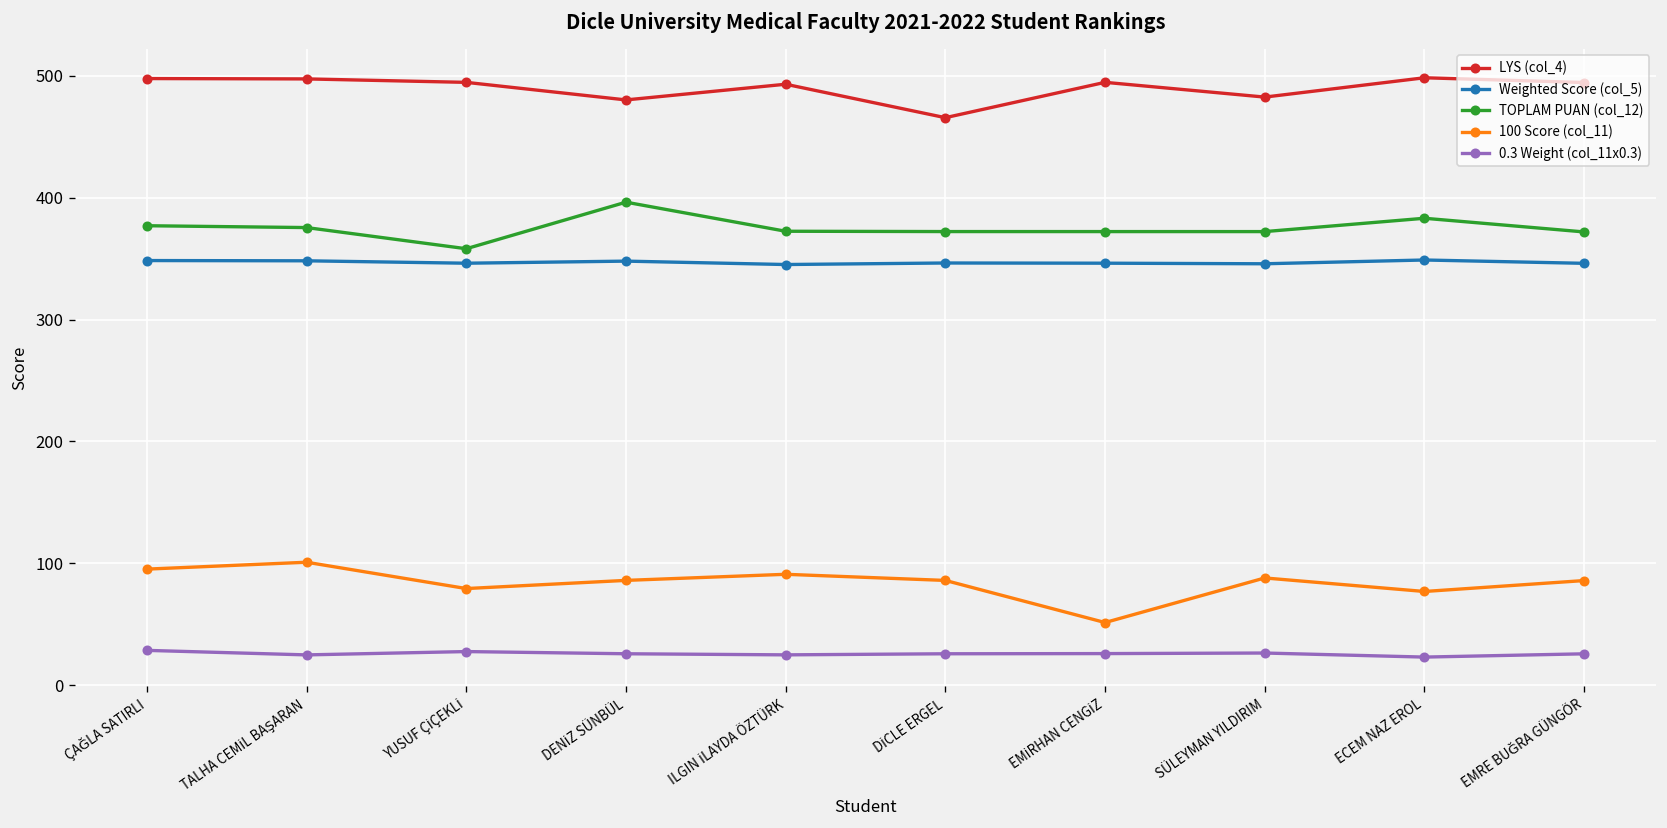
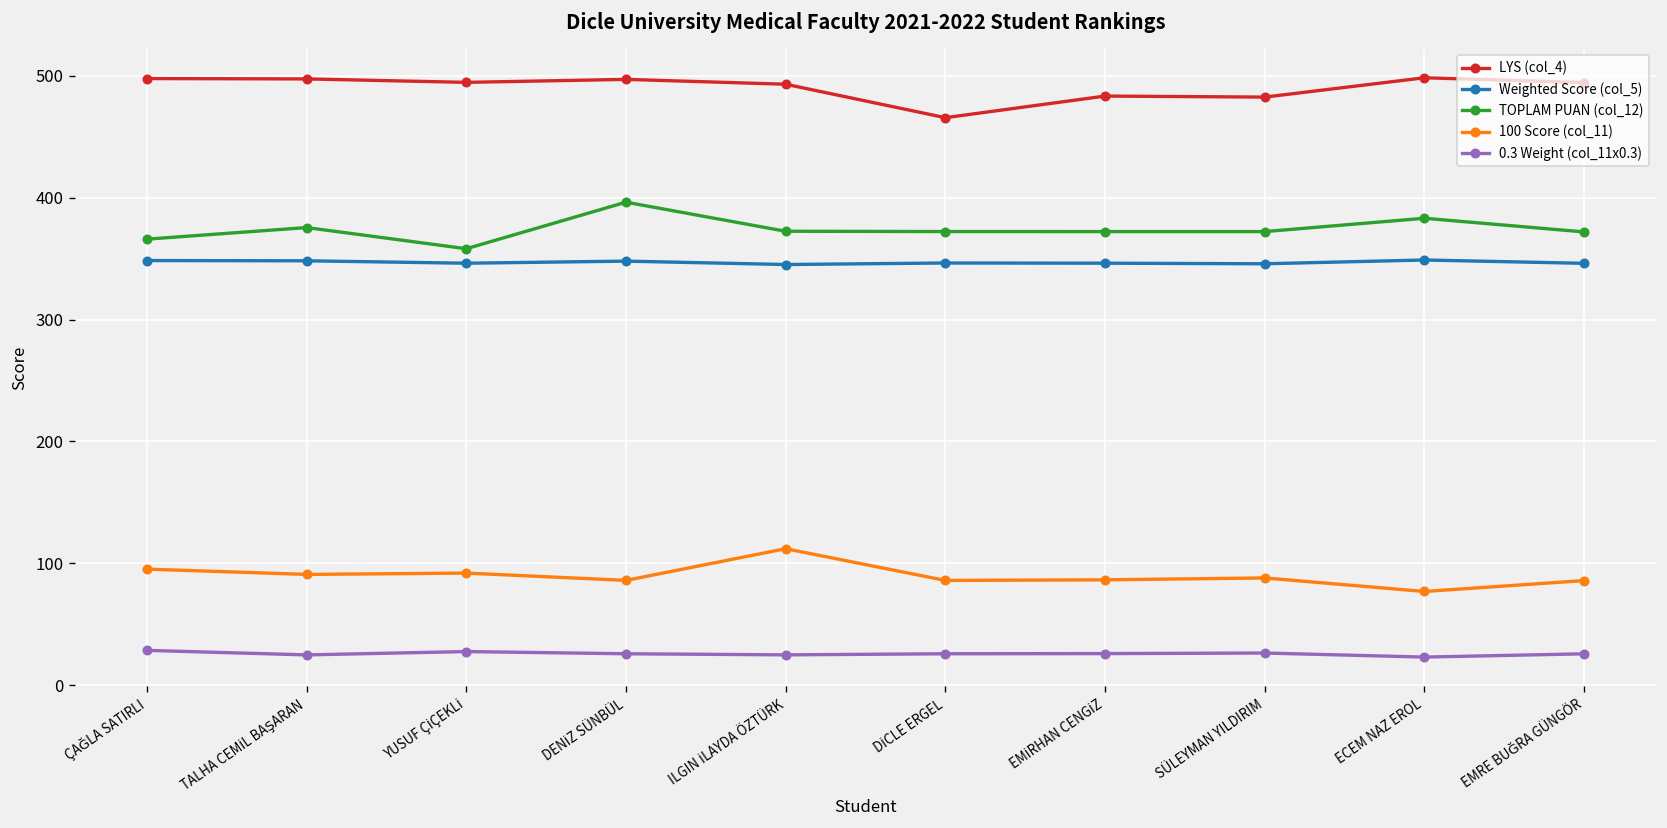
  {
    "LYS (col_4)": {
      "ÇAĞLA SATIRLI": 498,
      "TALHA CEMİL BAŞARAN": 497,
      "YUSUF ÇİÇEKLİ": 495,
-     "DENİZ SÜNBÜL": 480,
+     "DENİZ SÜNBÜL": 497,
      "ILGIN İLAYDA ÖZTÜRK": 493,
      "DİCLE ERGEL": 466,
-     "EMİRHAN CENGİZ": 495,
+     "EMİRHAN CENGİZ": 483,
      "SÜLEYMAN YILDIRIM": 483,
      "ECEM NAZ EROL": 498
    },
    "Weighted Score (col_5)": {
      "ÇAĞLA SATIRLI": 348,
      "TALHA CEMİL BAŞARAN": 348,
      "YUSUF ÇİÇEKLİ": 346,
      "DENİZ SÜNBÜL": 348,
      "ILGIN İLAYDA ÖZTÜRK": 345,
      "DİCLE ERGEL": 346,
      "EMİRHAN CENGİZ": 346,
      "SÜLEYMAN YILDIRIM": 346,
      "ECEM NAZ EROL": 349,
      "EMRE BUĞRA GÜNGÖR": 346
    },
    "TOPLAM PUAN (col_12)": {
-     "ÇAĞLA SATIRLI": 377,
+     "ÇAĞLA SATIRLI": 366,
      "TALHA CEMİL BAŞARAN": 376,
      "YUSUF ÇİÇEKLİ": 358,
      "DENİZ SÜNBÜL": 396,
      "ILGIN İLAYDA ÖZTÜRK": 372,
      "DİCLE ERGEL": 372,
      "EMİRHAN CENGİZ": 372,
      "SÜLEYMAN YILDIRIM": 372,
      "ECEM NAZ EROL": 383,
      "EMRE BUĞRA GÜNGÖR": 372
    },
    "100 Score (col_11)": {
      "ÇAĞLA SATIRLI": 95,
-     "TALHA CEMİL BAŞARAN": 101,
-     "YUSUF ÇİÇEKLİ": 79,
+     "TALHA CEMİL BAŞARAN": 91,
+     "YUSUF ÇİÇEKLİ": 92,
      "DENİZ SÜNBÜL": 86,
-     "ILGIN İLAYDA ÖZTÜRK": 91,
+     "ILGIN İLAYDA ÖZTÜRK": 112,
      "DİCLE ERGEL": 86,
-     "EMİRHAN CENGİZ": 51,
+     "EMİRHAN CENGİZ": 86,
      "SÜLEYMAN YILDIRIM": 88,
      "ECEM NAZ EROL": 77,
      "EMRE BUĞRA GÜNGÖR": 86
    },
    "0.3 Weight (col_11x0.3)": {
      "ÇAĞLA SATIRLI": 29,
      "TALHA CEMİL BAŞARAN": 25,
      "YUSUF ÇİÇEKLİ": 28,
      "DENİZ SÜNBÜL": 26,
      "ILGIN İLAYDA ÖZTÜRK": 25,
      "DİCLE ERGEL": 26,
      "EMİRHAN CENGİZ": 26,
      "SÜLEYMAN YILDIRIM": 26,
      "ECEM NAZ EROL": 23,
      "EMRE BUĞRA GÜNGÖR": 26
    }
  }
